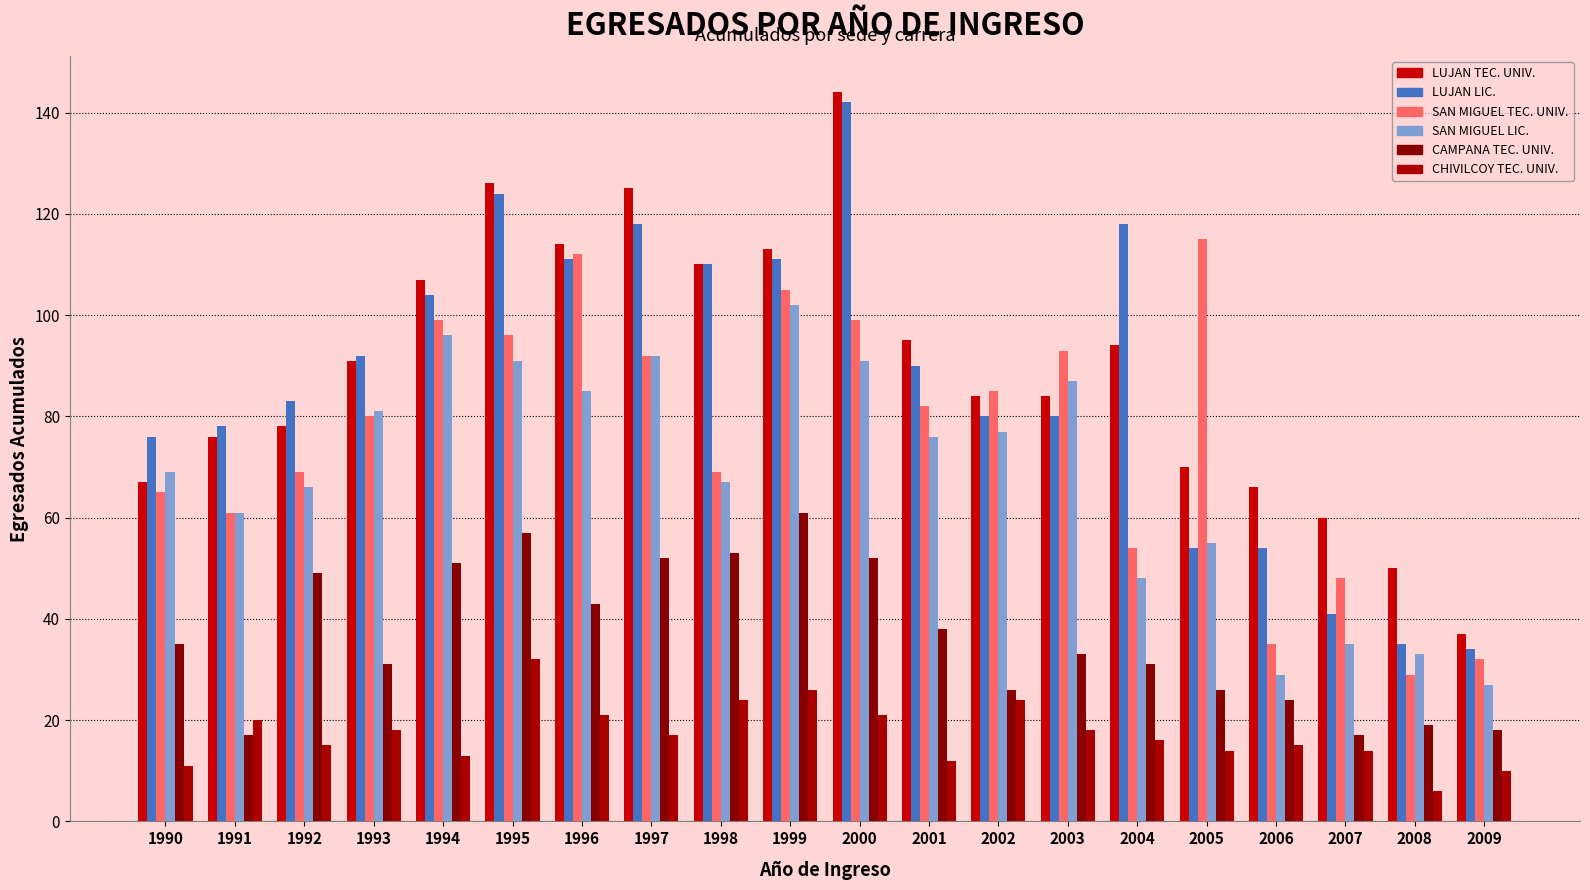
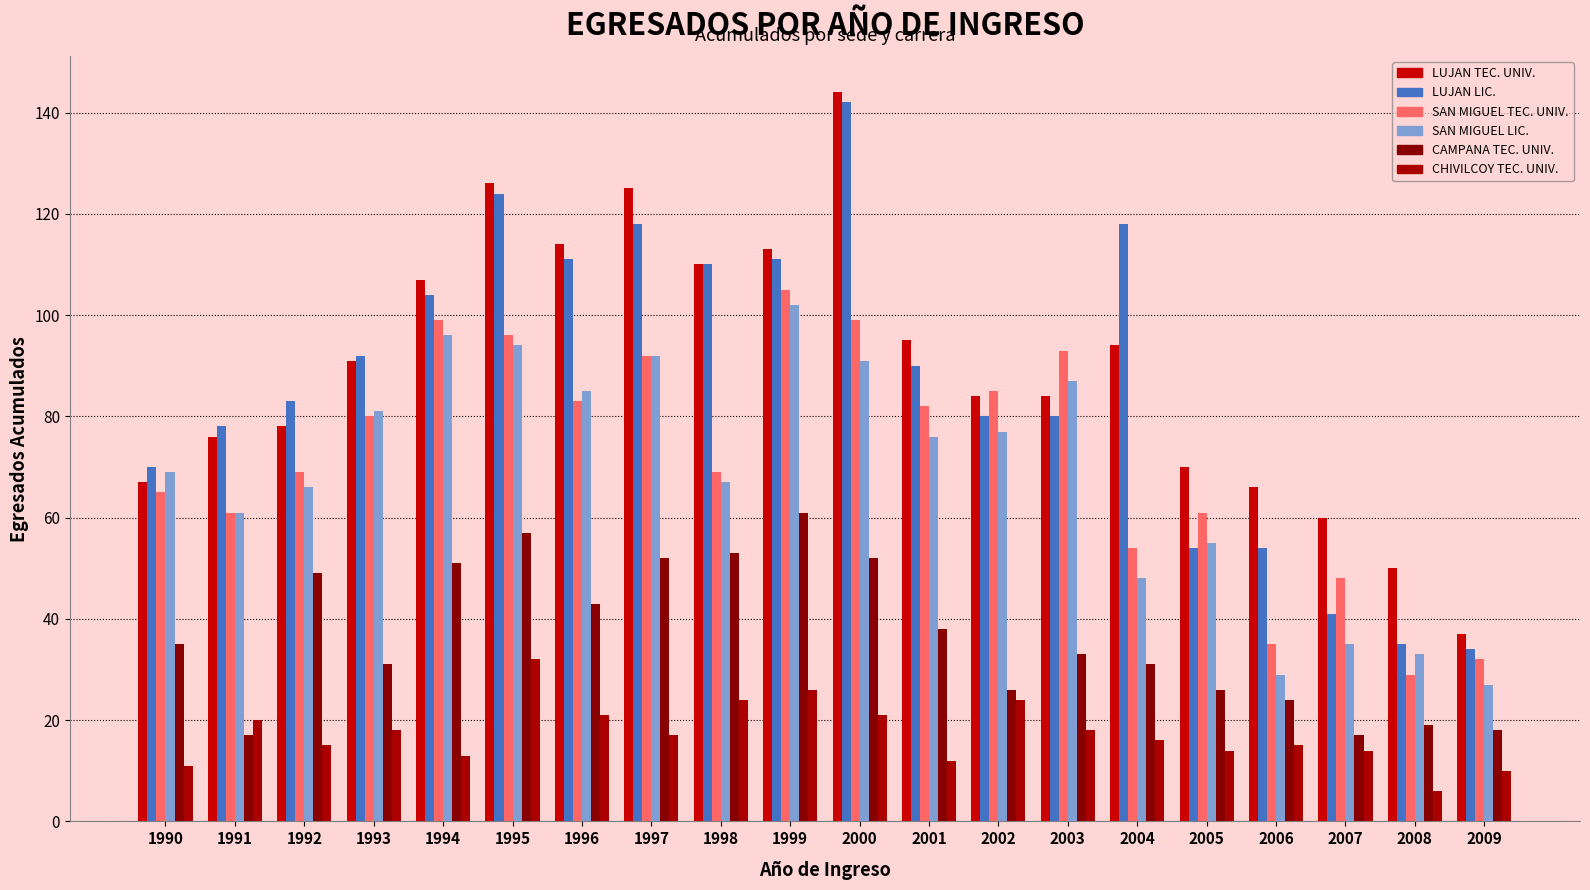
  {
    "LUJAN LIC.": {
-     "1990": 76,
+     "1990": 70,
      "1991": 78,
      "1992": 83,
      "1993": 92,
      "1994": 104,
      "1995": 124,
      "1996": 111,
      "1997": 118,
      "1998": 110,
      "1999": 111,
      "2000": 142,
      "2001": 90,
      "2002": 80,
      "2003": 80,
      "2004": 118,
      "2005": 54,
      "2006": 54,
      "2007": 41,
      "2008": 35,
      "2009": 34
    },
    "SAN MIGUEL TEC. UNIV.": {
      "1990": 65,
      "1991": 61,
      "1992": 69,
      "1993": 80,
      "1994": 99,
      "1995": 96,
-     "1996": 112,
+     "1996": 83,
      "1997": 92,
      "1998": 69,
      "1999": 105,
      "2000": 99,
      "2001": 82,
      "2002": 85,
      "2003": 93,
      "2004": 54,
-     "2005": 115,
+     "2005": 61,
      "2006": 35,
      "2007": 48,
      "2008": 29,
      "2009": 32
    },
    "SAN MIGUEL LIC.": {
      "1990": 69,
      "1991": 61,
      "1992": 66,
      "1993": 81,
      "1994": 96,
-     "1995": 91,
+     "1995": 94,
      "1996": 85,
      "1997": 92,
      "1998": 67,
      "1999": 102,
      "2000": 91,
      "2001": 76,
      "2002": 77,
      "2003": 87,
      "2004": 48,
      "2005": 55,
      "2006": 29,
      "2007": 35,
      "2008": 33,
      "2009": 27
    }
  }
